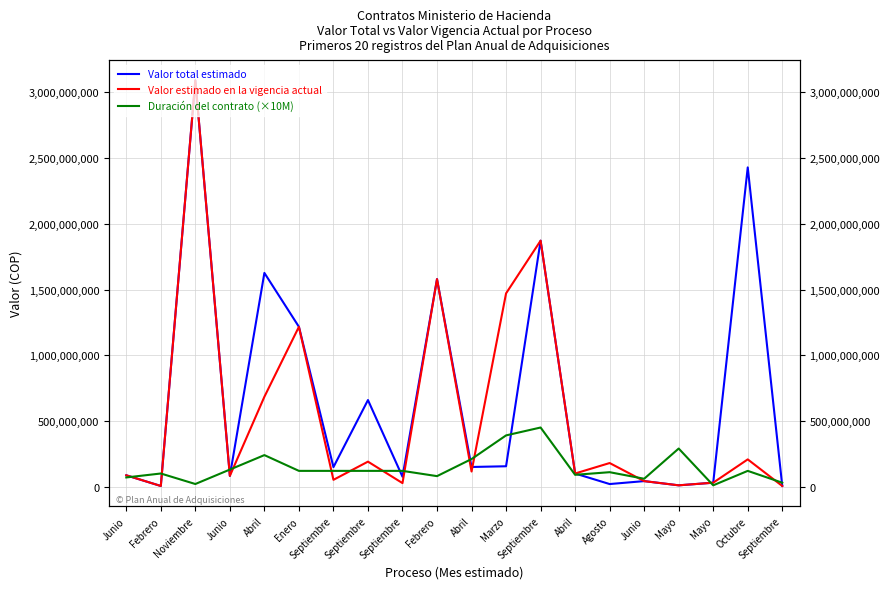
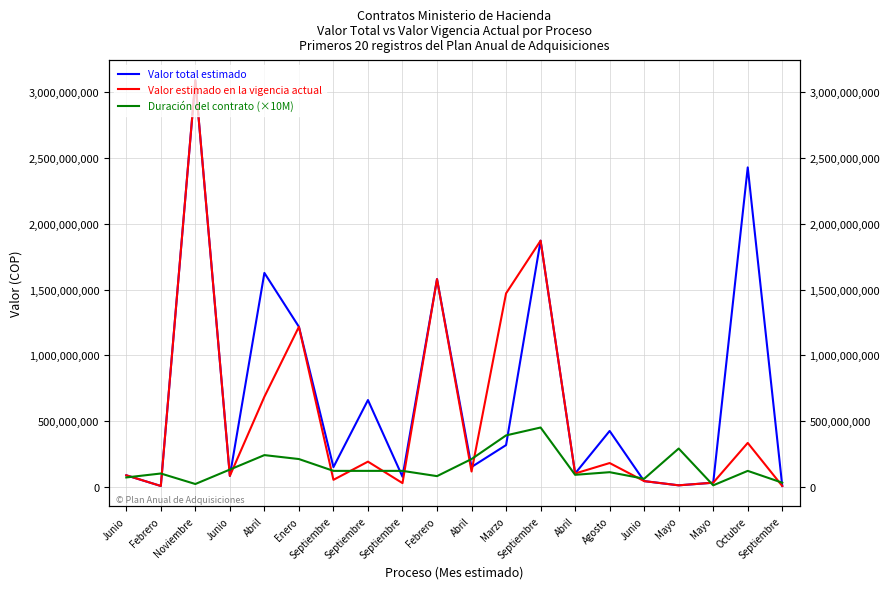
  {
    "Valor total estimado": {
-     "Marzo": "160,000,000",
-     "Agosto": "20,000,000",
+     "Marzo": "320,000,000",
+     "Agosto": "420,000,000",
      "Octubre": "2,430,000,000"
    },
    "Valor estimado en la vigencia actual": {
      "Marzo": "1,470,000,000",
      "Agosto": "180,000,000",
-     "Octubre": "210,000,000"
+     "Octubre": "330,000,000"
    },
    "Duración del contrato (×10M)": {
      "Noviembre": "20,000,000",
-     "Enero": "120,000,000",
+     "Enero": "210,000,000",
      "Marzo": "390,000,000",
      "Agosto": "110,000,000",
      "Octubre": "120,000,000"
    }
  }
